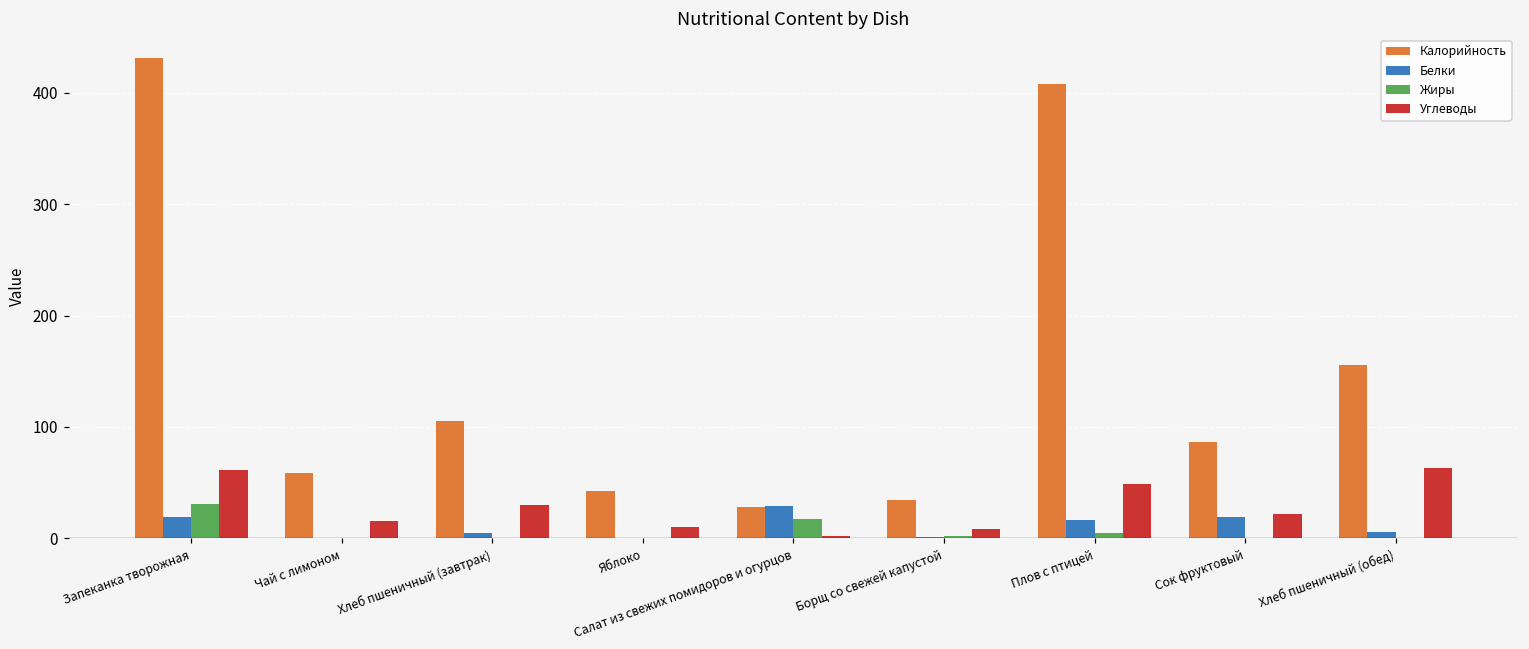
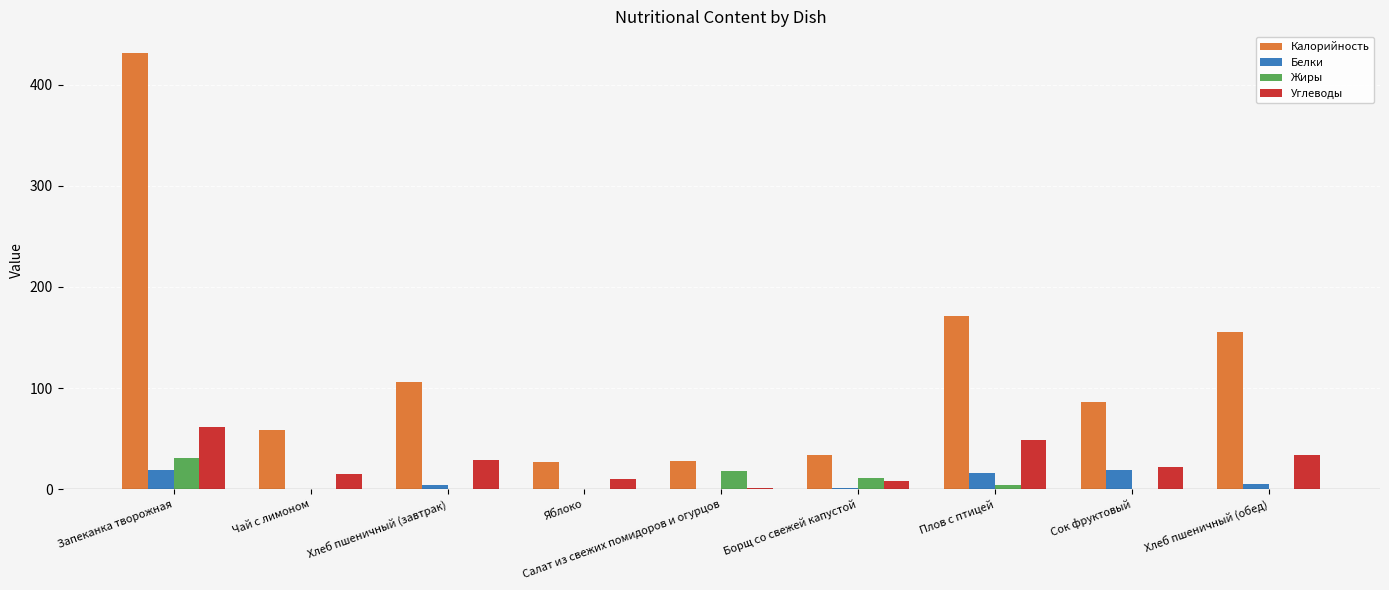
  {
    "Калорийность": {
      "Запеканка творожная": 431,
      "Чай с лимоном": 59,
      "Хлеб пшеничный (завтрак)": 106,
-     "Яблоко": 43,
+     "Яблоко": 27,
      "Салат из свежих помидоров и огурцов": 28,
      "Борщ со свежей капустой": 34,
-     "Плов с птицей": 408,
+     "Плов с птицей": 172,
      "Сок фруктовый": 86,
      "Хлеб пшеничный (обед)": 155
    },
    "Белки": {
      "Запеканка творожная": 19,
      "Хлеб пшеничный (завтрак)": 5,
-     "Салат из свежих помидоров и огурцов": 29,
+     "Салат из свежих помидоров и огурцов": 0,
      "Плов с птицей": 16,
      "Сок фруктовый": 20,
      "Хлеб пшеничный (обед)": 5
    },
    "Жиры": {
      "Запеканка творожная": 31,
      "Салат из свежих помидоров и огурцов": 18,
-     "Борщ со свежей капустой": 2,
+     "Борщ со свежей капустой": 11,
      "Плов с птицей": 5
    },
    "Углеводы": {
      "Запеканка творожная": 61,
      "Чай с лимоном": 15,
      "Хлеб пшеничный (завтрак)": 30,
      "Яблоко": 10,
      "Борщ со свежей капустой": 9,
      "Плов с птицей": 48,
      "Сок фруктовый": 22,
-     "Хлеб пшеничный (обед)": 63
+     "Хлеб пшеничный (обед)": 34
    }
  }
